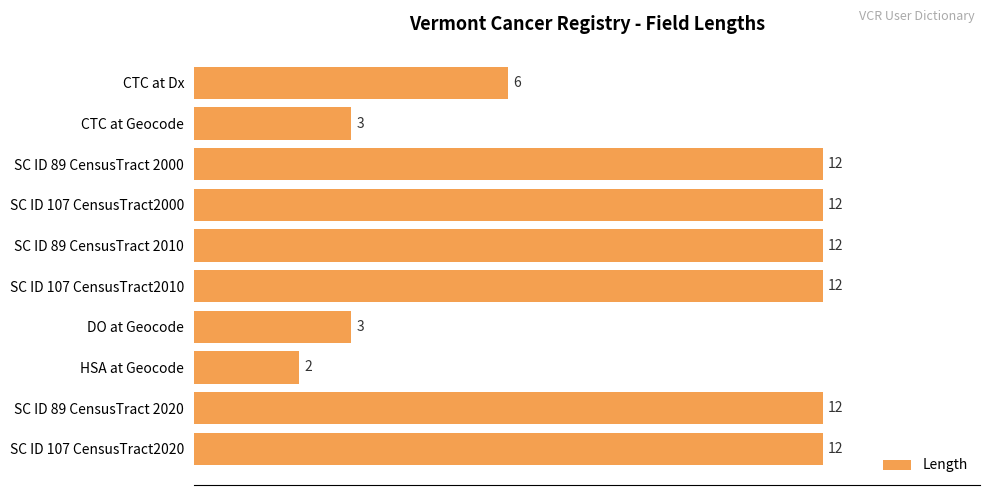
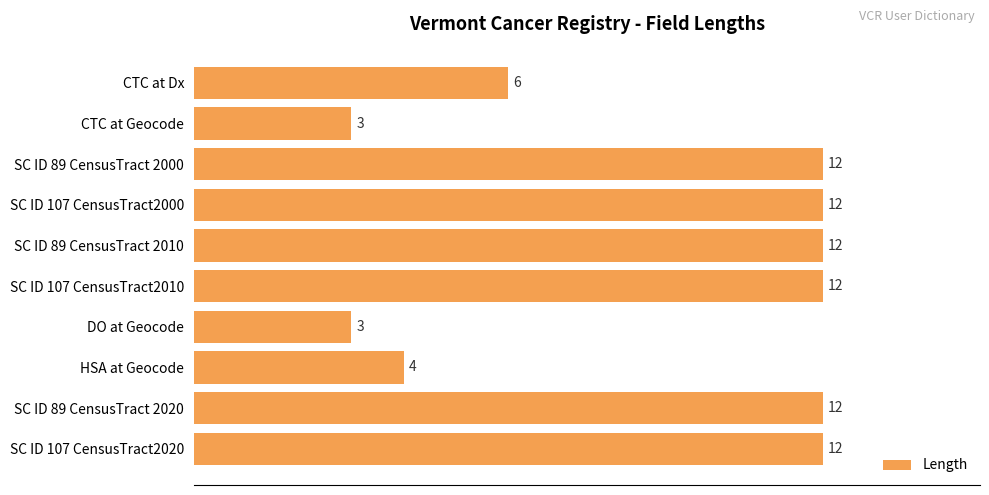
  {
    "CTC at Dx": 6,
    "CTC at Geocode": 3,
    "SC ID 89 CensusTract 2000": 12,
    "SC ID 107 CensusTract2000": 12,
    "SC ID 89 CensusTract 2010": 12,
    "SC ID 107 CensusTract2010": 12,
    "DO at Geocode": 3,
-   "HSA at Geocode": 2,
+   "HSA at Geocode": 4,
    "SC ID 89 CensusTract 2020": 12,
    "SC ID 107 CensusTract2020": 12
  }
